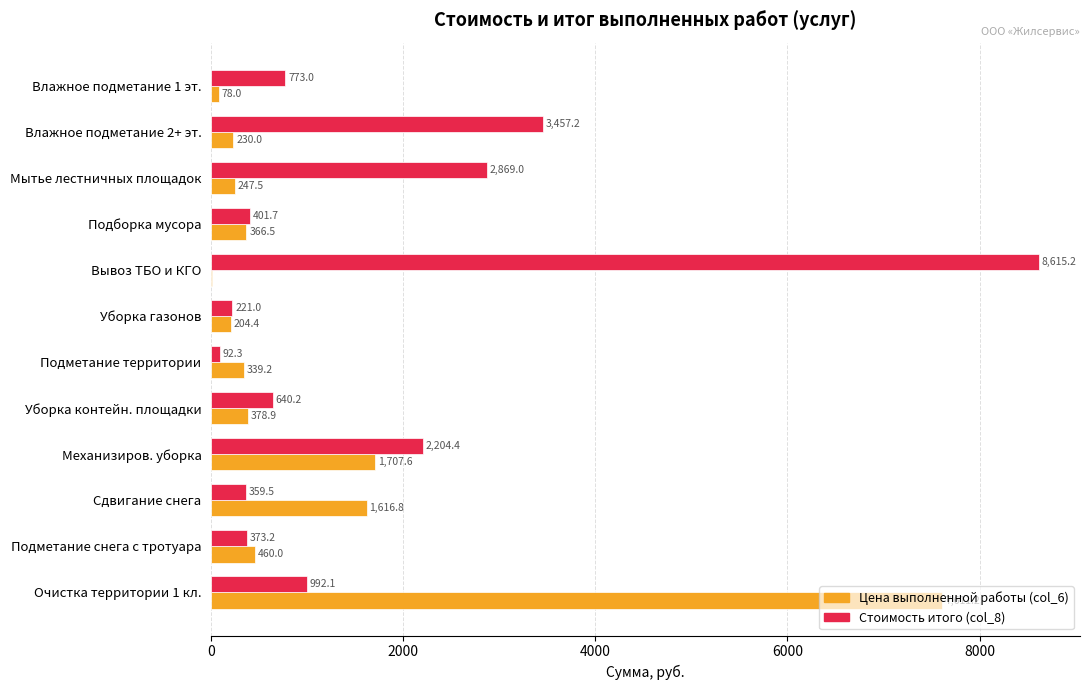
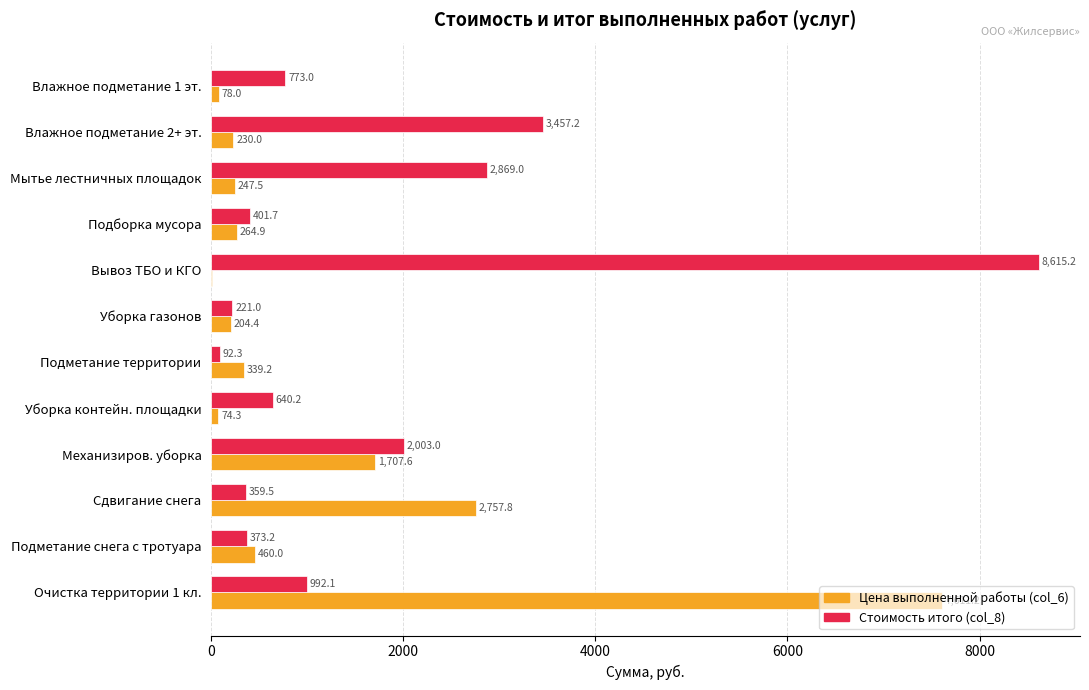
  {
    "Цена выполненной работы (col_6)": {
      "Влажное подметание 1 эт.": "78.0",
      "Влажное подметание 2+ эт.": "230.0",
      "Мытье лестничных площадок": "247.5",
-     "Подборка мусора": "366.5",
+     "Подборка мусора": "264.9",
      "Уборка газонов": "204.4",
      "Подметание территории": "339.2",
-     "Уборка контейн. площадки": "378.9",
+     "Уборка контейн. площадки": "74.3",
      "Механизиров. уборка": "1,707.6",
-     "Сдвигание снега": "1,616.8",
+     "Сдвигание снега": "2,757.8",
      "Подметание снега с тротуара": "460.0"
    },
    "Стоимость итого (col_8)": {
      "Влажное подметание 1 эт.": "773.0",
      "Влажное подметание 2+ эт.": "3,457.2",
      "Мытье лестничных площадок": "2,869.0",
      "Подборка мусора": "401.7",
      "Вывоз ТБО и КГО": "8,615.2",
      "Уборка газонов": "221.0",
      "Подметание территории": "92.3",
      "Уборка контейн. площадки": "640.2",
-     "Механизиров. уборка": "2,204.4",
+     "Механизиров. уборка": "2,003.0",
      "Сдвигание снега": "359.5",
      "Подметание снега с тротуара": "373.2",
      "Очистка территории 1 кл.": "992.1"
    }
  }
